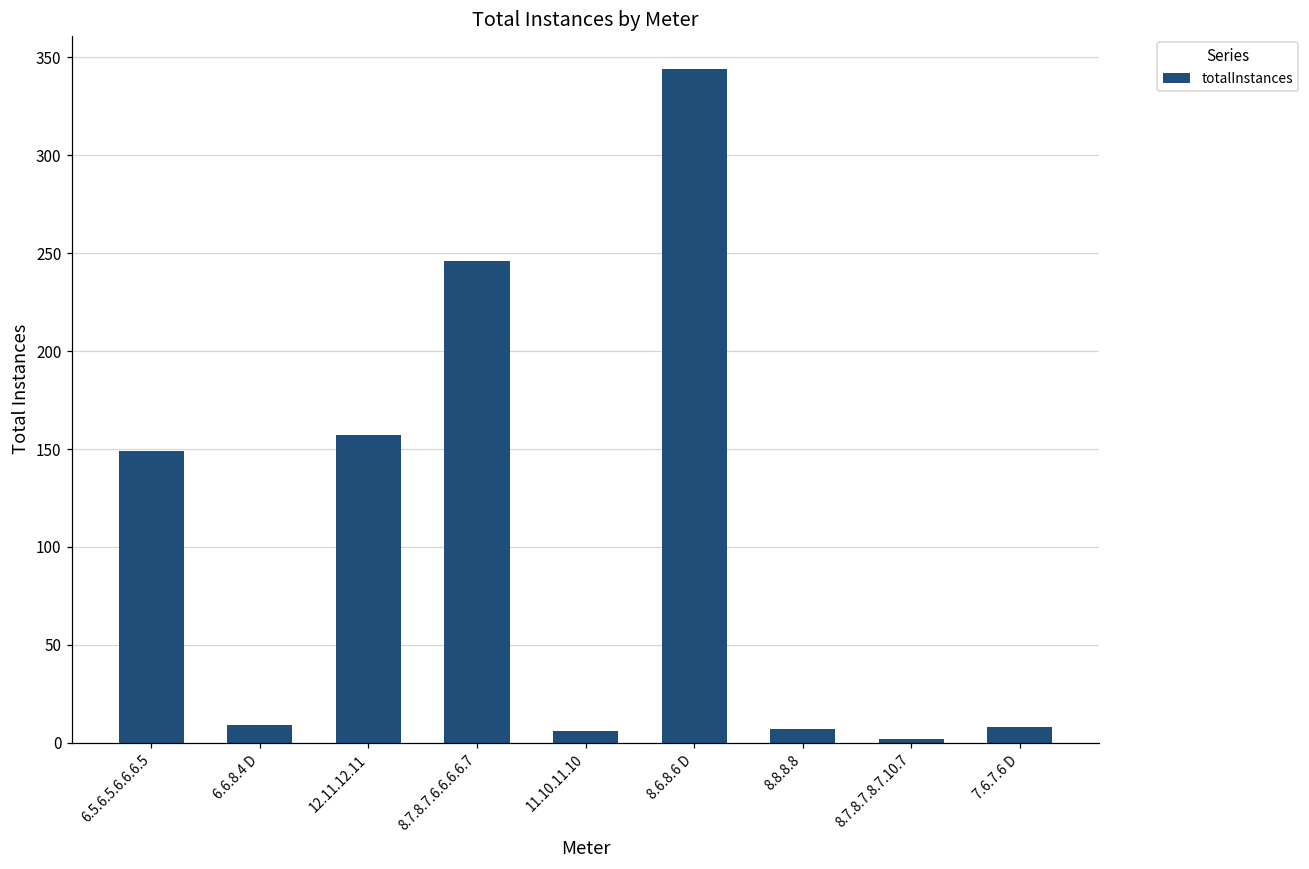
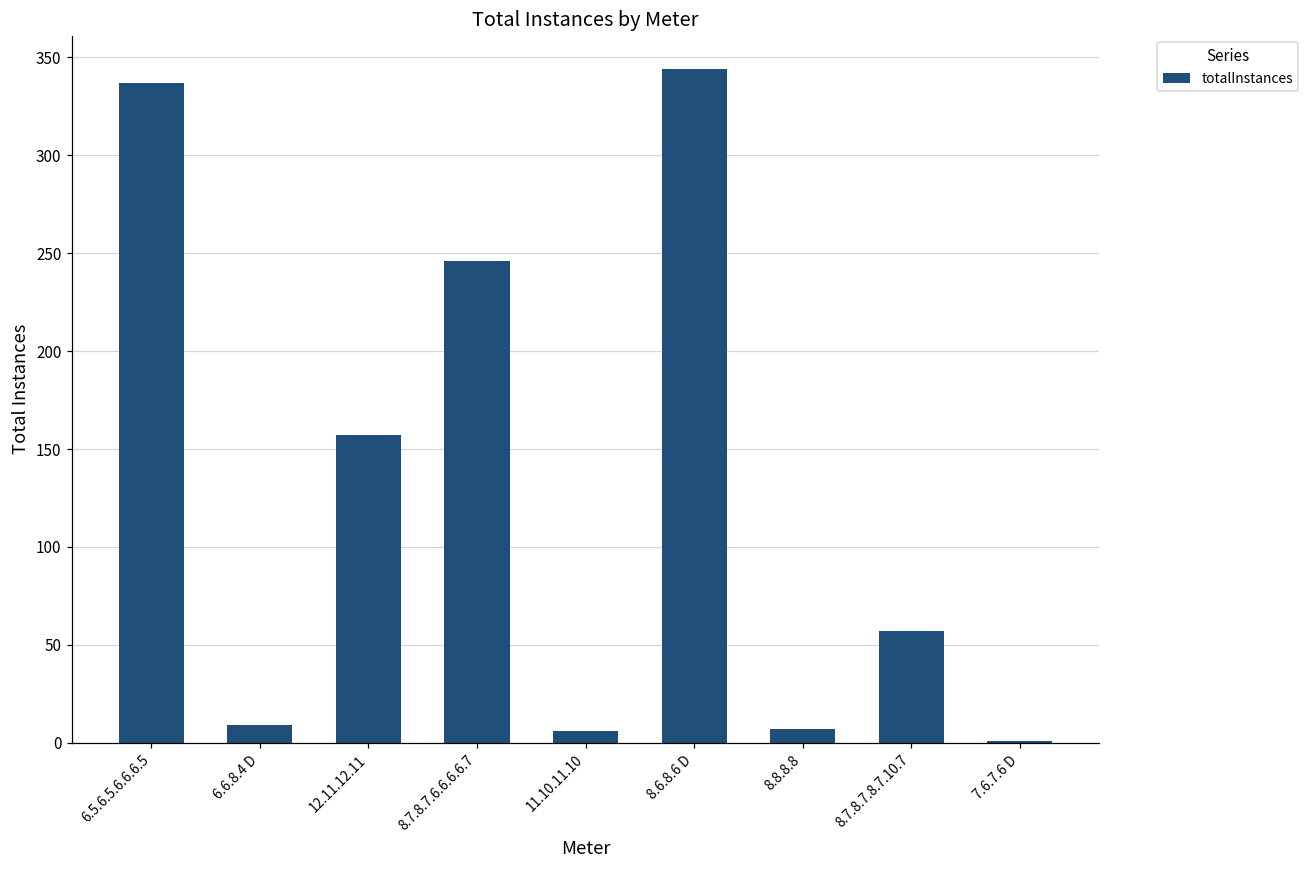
  {
-   "6.5.6.5.6.6.6.5": 149,
+   "6.5.6.5.6.6.6.5": 337,
    "6.6.8.4 D": 9,
    "12.11.12.11": 157,
    "8.7.8.7.6.6.6.6.7": 246,
    "11.10.11.10": 6,
    "8.6.8.6 D": 344,
    "8.8.8.8": 7,
-   "8.7.8.7.8.7.10.7": 2,
-   "7.6.7.6 D": 8
+   "8.7.8.7.8.7.10.7": 57,
+   "7.6.7.6 D": 1
  }
